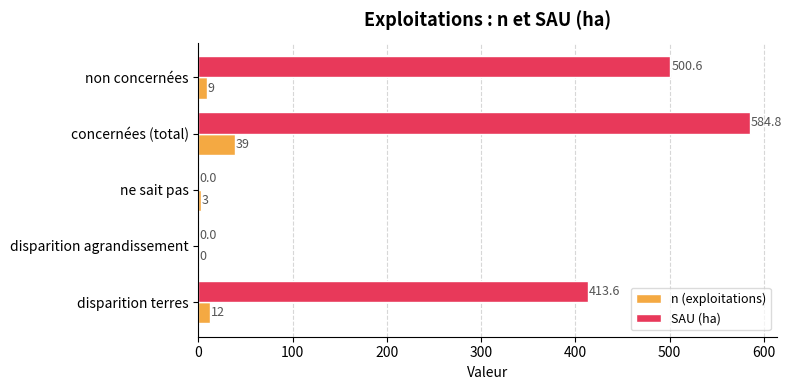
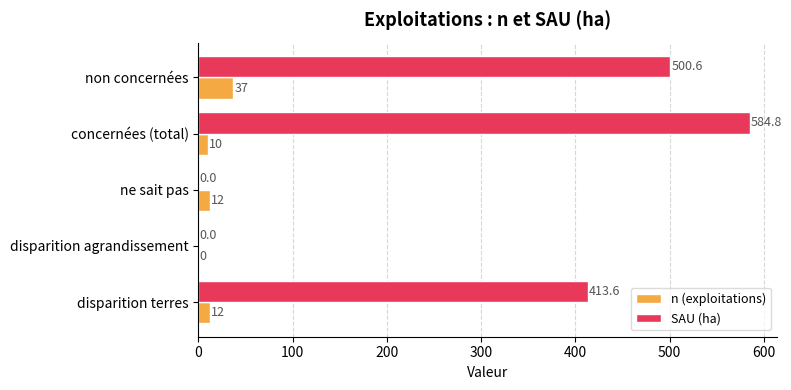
  {
    "n (exploitations)": {
-     "non concernées": 9,
-     "concernées (total)": 39,
-     "ne sait pas": 3,
+     "non concernées": 37,
+     "concernées (total)": 10,
+     "ne sait pas": 12,
      "disparition agrandissement": 0,
      "disparition terres": 12
    },
    "SAU (ha)": {
      "non concernées": 500.6,
      "concernées (total)": 584.8,
      "ne sait pas": 0.0,
      "disparition agrandissement": 0.0,
      "disparition terres": 413.6
    }
  }
